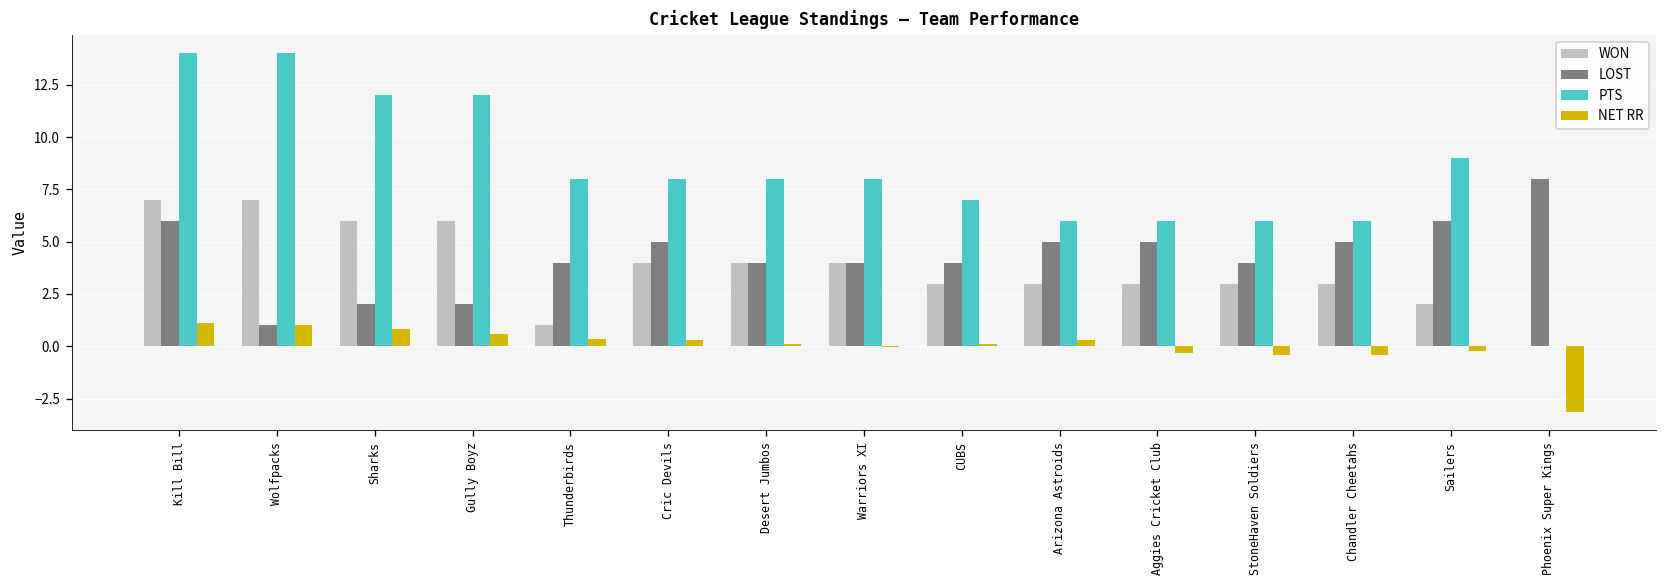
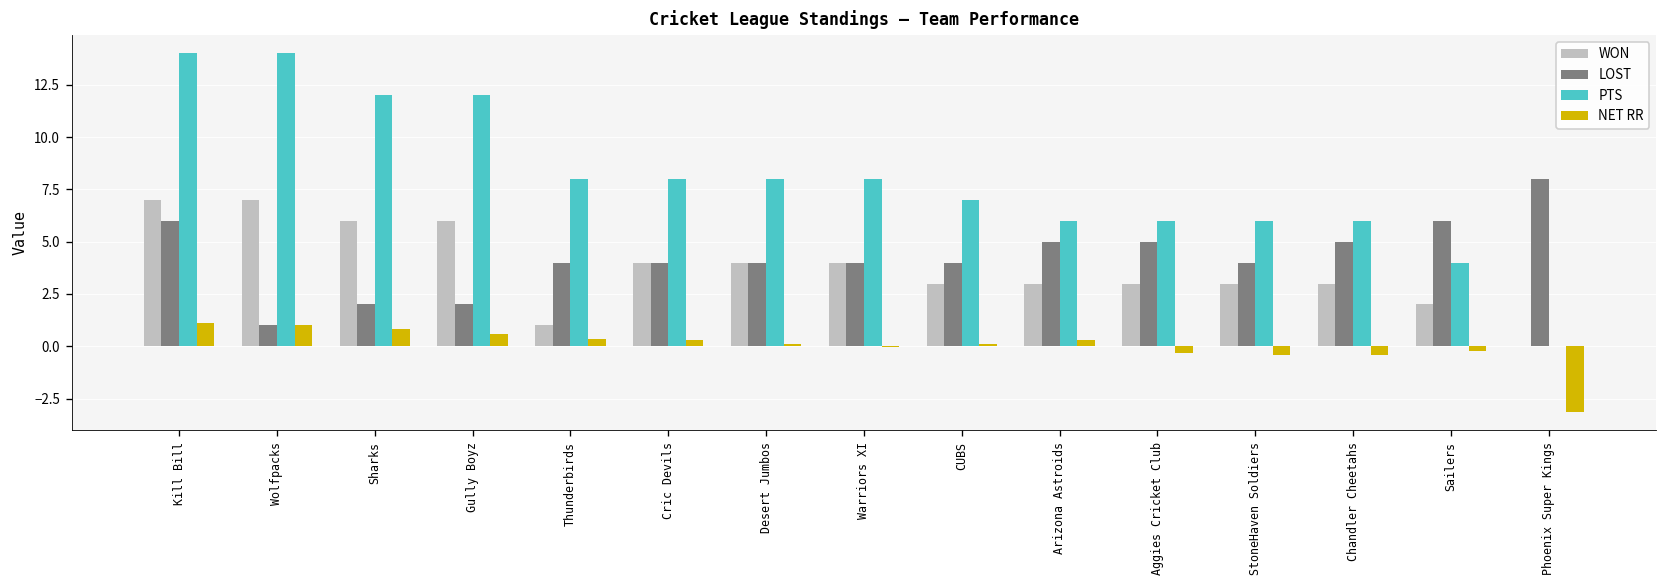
  {
    "WON": {
      "Kill Bill": 7,
      "Wolfpacks": 7,
      "Sharks": 6,
      "Gully Boyz": 6,
      "Thunderbirds": 1,
      "Cric Devils": 4,
      "Desert Jumbos": 4,
      "Warriors XI": 4,
      "CUBS": 3,
      "Arizona Astroids": 3,
      "Aggies Cricket Club": 3,
      "StoneHaven Soldiers": 3,
      "Chandler Cheetahs": 3,
      "Sailers": 2,
      "Phoenix Super Kings": 0
    },
    "LOST": {
      "Kill Bill": 6,
      "Wolfpacks": 1,
      "Sharks": 2,
      "Gully Boyz": 2,
      "Thunderbirds": 4,
-     "Cric Devils": 5,
+     "Cric Devils": 4,
      "Desert Jumbos": 4,
      "Warriors XI": 4,
      "CUBS": 4,
      "Arizona Astroids": 5,
      "Aggies Cricket Club": 5,
      "StoneHaven Soldiers": 4,
      "Chandler Cheetahs": 5,
      "Sailers": 6,
      "Phoenix Super Kings": 8
    },
    "PTS": {
      "Kill Bill": 14,
      "Wolfpacks": 14,
      "Sharks": 12,
      "Gully Boyz": 12,
      "Thunderbirds": 8,
      "Cric Devils": 8,
      "Desert Jumbos": 8,
      "Warriors XI": 8,
      "CUBS": 7,
      "Arizona Astroids": 6,
      "Aggies Cricket Club": 6,
      "StoneHaven Soldiers": 6,
      "Chandler Cheetahs": 6,
-     "Sailers": 9,
+     "Sailers": 4,
      "Phoenix Super Kings": 0
    },
    "NET RR": {
      "Kill Bill": 1,
      "Wolfpacks": 1,
      "Sharks": 0.8,
      "Gully Boyz": 0.6,
      "Thunderbirds": 0.4,
      "Cric Devils": 0.3,
      "Arizona Astroids": 0.3,
      "Aggies Cricket Club": -0.3,
      "StoneHaven Soldiers": -0.4,
      "Chandler Cheetahs": -0.4,
      "Sailers": -0.2,
      "Phoenix Super Kings": -3.2
    }
  }
